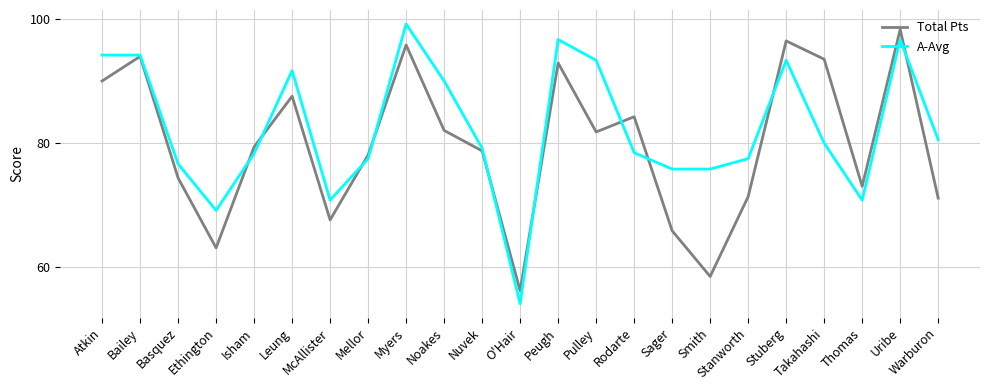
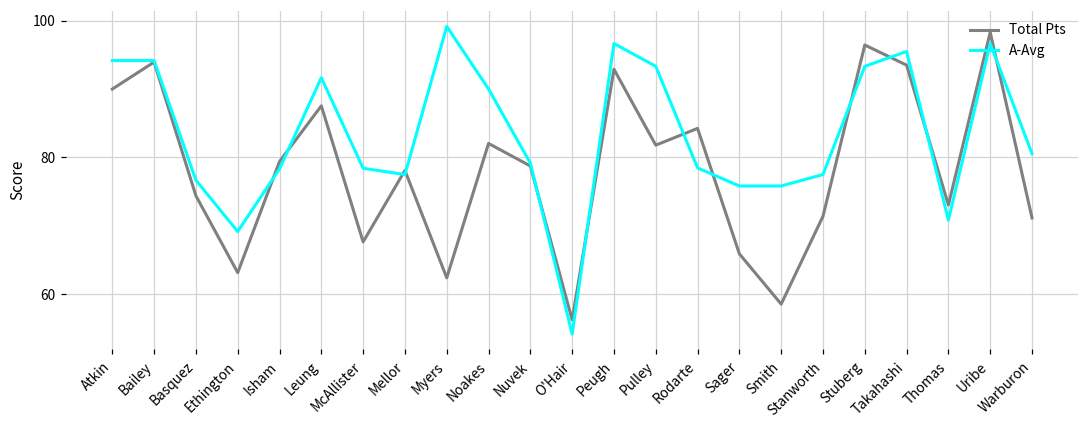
  {
    "Total Pts": {
      "Atkin": 90,
      "Basquez": 74,
      "Ethington": 63,
      "Isham": 79,
      "Leung": 88,
      "McAllister": 68,
      "Mellor": 78,
-     "Myers": 96,
+     "Myers": 62,
      "Noakes": 82,
      "Nuvek": 79,
      "O'Hair": 56,
      "Peugh": 93,
      "Pulley": 82,
      "Rodarte": 84,
      "Sager": 66,
      "Smith": 59,
      "Stanworth": 71,
      "Stuberg": 96,
      "Takahashi": 94,
      "Thomas": 73,
      "Uribe": 98,
      "Warburon": 71
    },
    "A-Avg": {
      "Atkin": 94,
      "Basquez": 77,
      "Ethington": 69,
      "Isham": 78,
      "Leung": 92,
-     "McAllister": 71,
+     "McAllister": 78,
      "Mellor": 78,
      "Myers": 99,
      "Noakes": 90,
      "Nuvek": 79,
      "O'Hair": 54,
      "Peugh": 97,
      "Pulley": 93,
      "Rodarte": 78,
      "Sager": 76,
      "Smith": 76,
      "Stanworth": 78,
      "Stuberg": 93,
-     "Takahashi": 80,
+     "Takahashi": 96,
      "Thomas": 71,
      "Uribe": 97,
      "Warburon": 81
    }
  }
